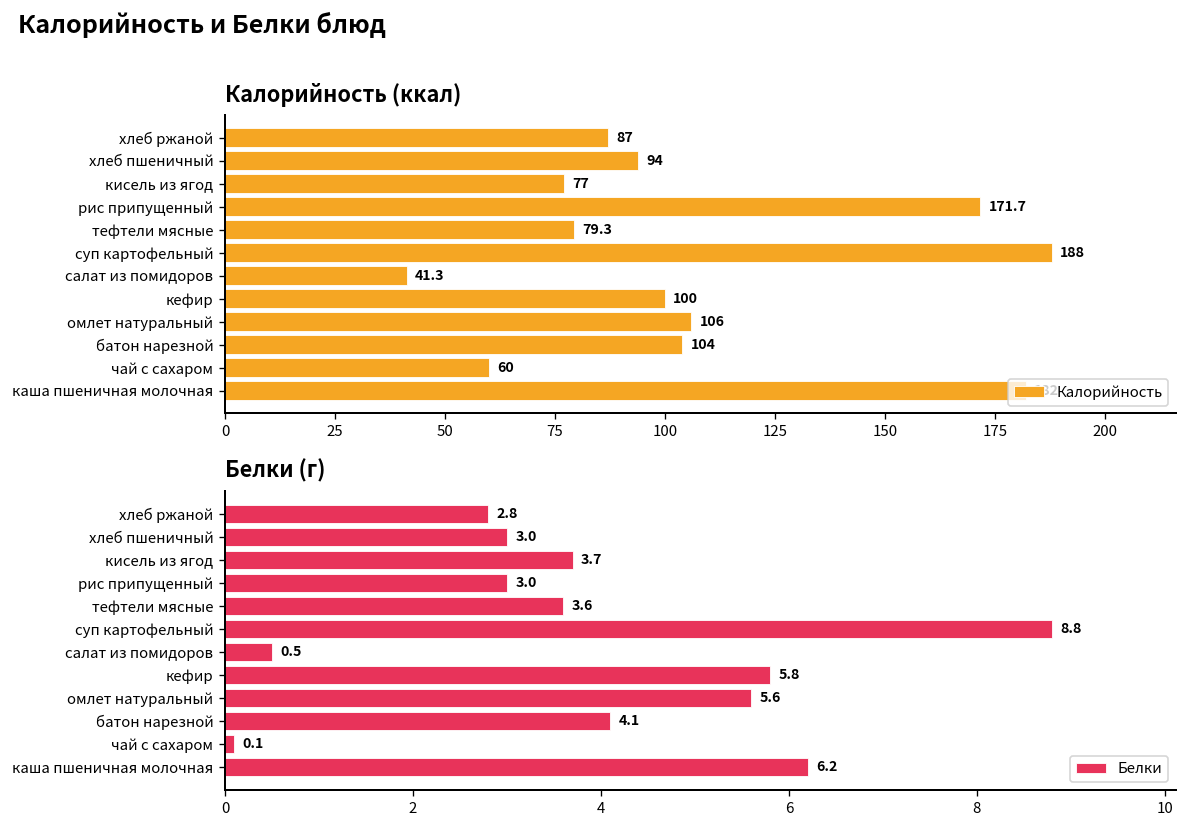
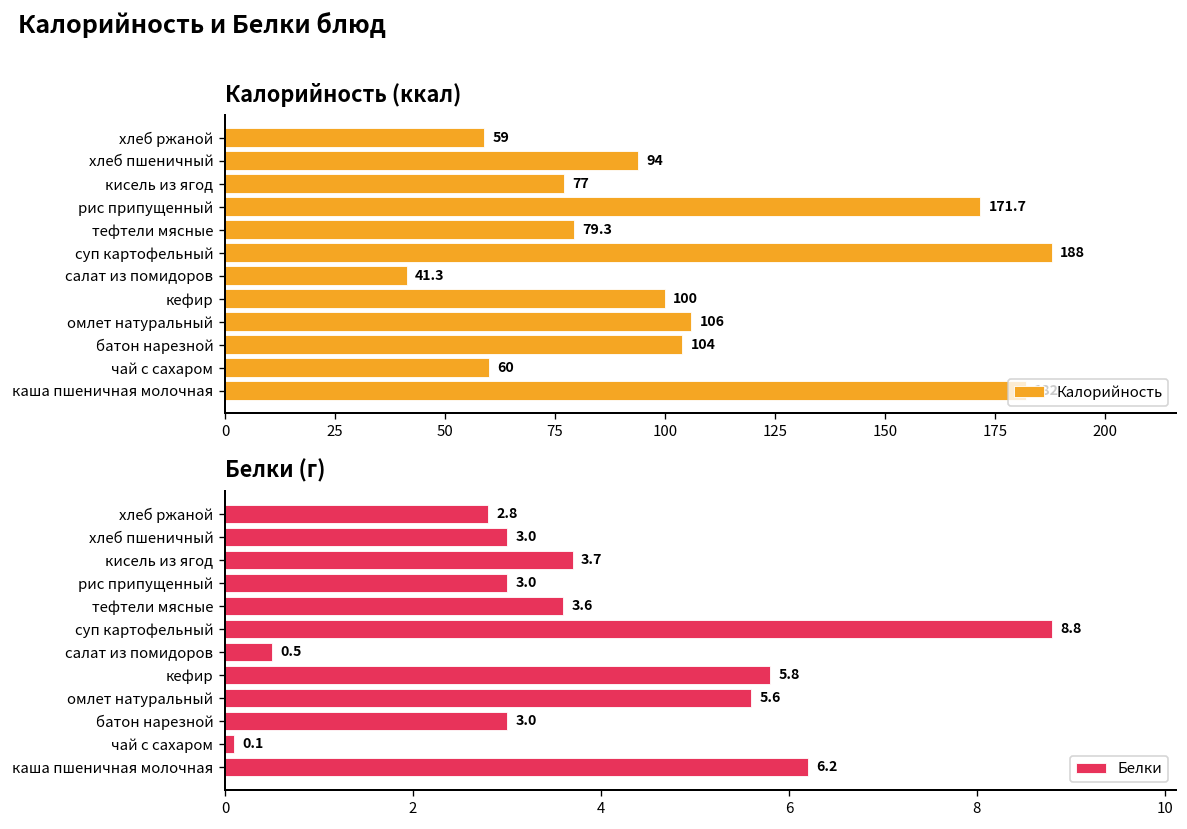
  {
    "Калорийность (ккал)": {
-     "хлеб ржаной": 87,
+     "хлеб ржаной": 59,
      "хлеб пшеничный": 94,
      "кисель из ягод": 77,
      "рис припущенный": 171.7,
      "тефтели мясные": 79.3,
      "суп картофельный": 188,
      "салат из помидоров": 41.3,
      "кефир": 100,
      "омлет натуральный": 106,
      "батон нарезной": 104,
      "чай с сахаром": 60
    },
    "Белки (г)": {
      "хлеб ржаной": 2.8,
      "хлеб пшеничный": 3.0,
      "кисель из ягод": 3.7,
      "рис припущенный": 3.0,
      "тефтели мясные": 3.6,
      "суп картофельный": 8.8,
      "салат из помидоров": 0.5,
      "кефир": 5.8,
      "омлет натуральный": 5.6,
-     "батон нарезной": 4.1,
+     "батон нарезной": 3.0,
      "чай с сахаром": 0.1,
      "каша пшеничная молочная": 6.2
    }
  }
